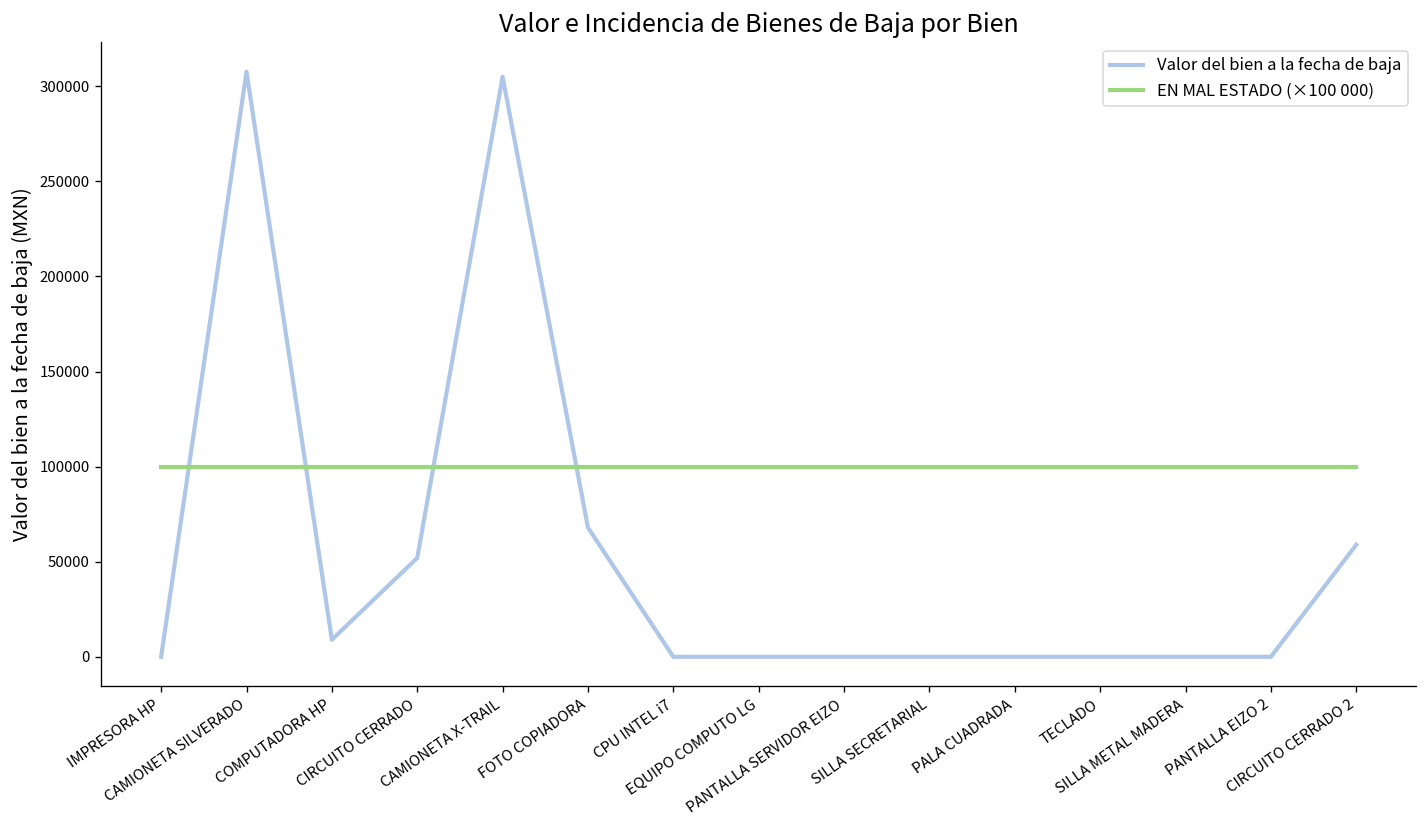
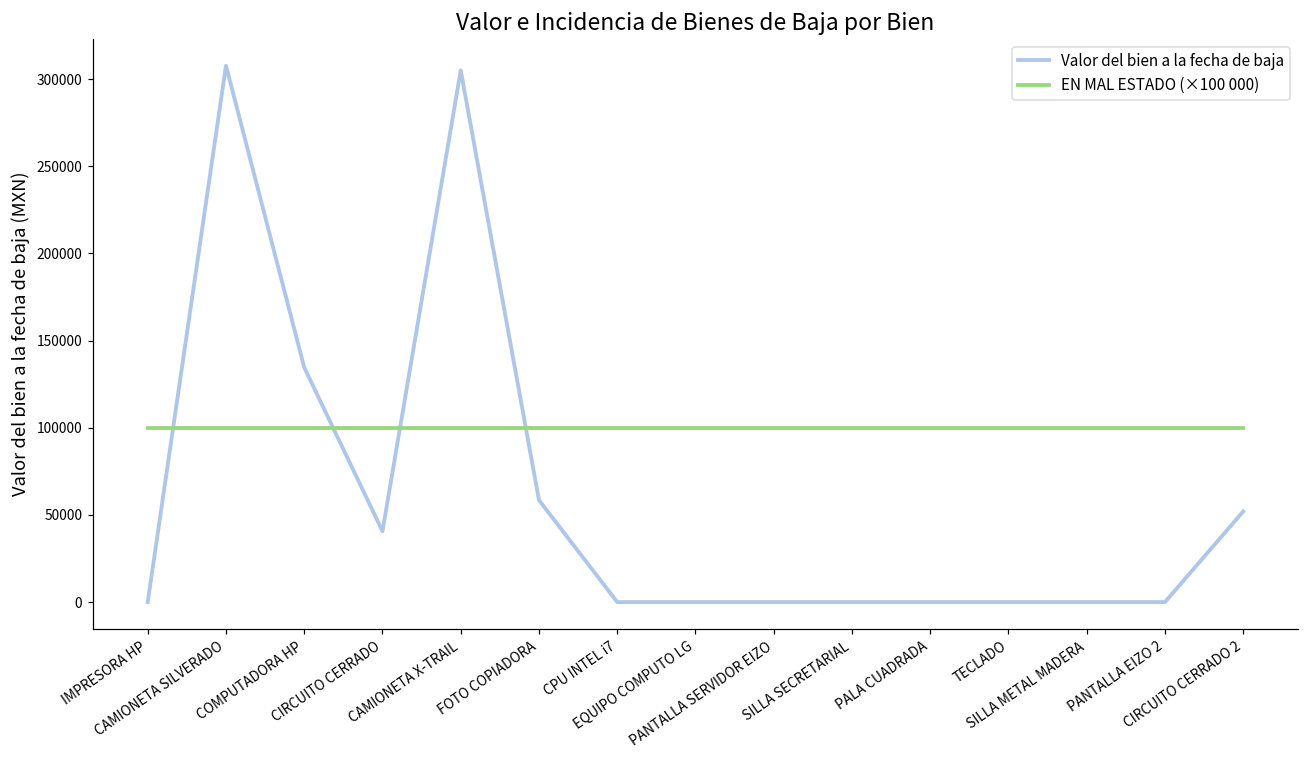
  {
    "Valor del bien a la fecha de baja": {
      "IMPRESORA HP": 0,
      "CAMIONETA SILVERADO": 308000,
-     "COMPUTADORA HP": 9000,
-     "CIRCUITO CERRADO": 52000,
+     "COMPUTADORA HP": 135000,
+     "CIRCUITO CERRADO": 41000,
      "CAMIONETA X-TRAIL": 305000,
-     "FOTO COPIADORA": 68000,
+     "FOTO COPIADORA": 59000,
      "CPU INTEL i7": 0,
      "EQUIPO COMPUTO LG": 0,
      "PANTALLA SERVIDOR EIZO": 0,
      "SILLA SECRETARIAL": 0,
      "PALA CUADRADA": 0,
      "TECLADO": 0,
      "SILLA METAL MADERA": 0,
      "PANTALLA EIZO 2": 0,
-     "CIRCUITO CERRADO 2": 59000
+     "CIRCUITO CERRADO 2": 52000
    },
    "EN MAL ESTADO (×100 000)": {
      "IMPRESORA HP": 100000,
      "CAMIONETA SILVERADO": 100000,
      "COMPUTADORA HP": 100000,
      "CIRCUITO CERRADO": 100000,
      "CAMIONETA X-TRAIL": 100000,
      "FOTO COPIADORA": 100000,
      "CPU INTEL i7": 100000,
      "EQUIPO COMPUTO LG": 100000,
      "PANTALLA SERVIDOR EIZO": 100000,
      "SILLA SECRETARIAL": 100000,
      "PALA CUADRADA": 100000,
      "TECLADO": 100000,
      "SILLA METAL MADERA": 100000,
      "PANTALLA EIZO 2": 100000,
      "CIRCUITO CERRADO 2": 100000
    }
  }
